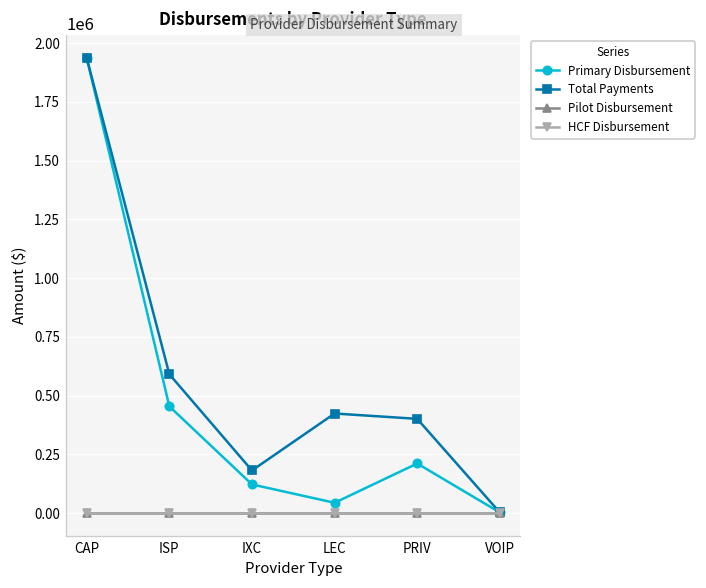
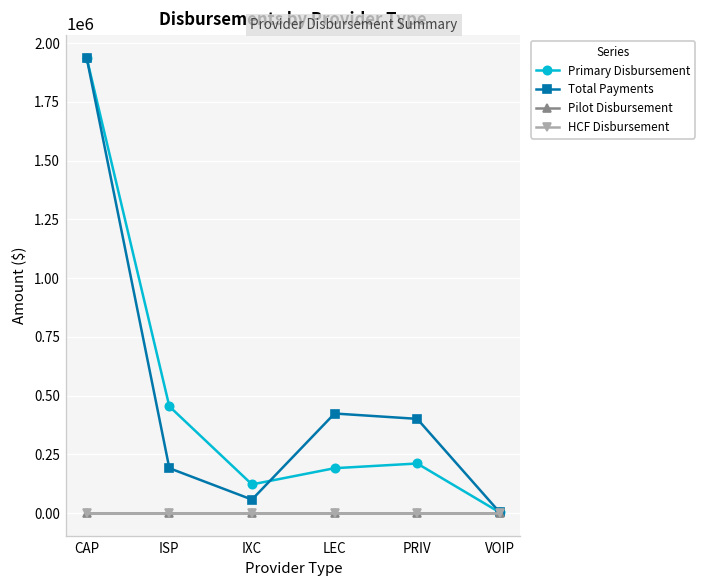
  {
    "Primary Disbursement": {
      "ISP": 450000,
      "IXC": 120000,
-     "LEC": 40000,
+     "LEC": 190000,
      "PRIV": 210000
    },
    "Total Payments": {
-     "ISP": 590000,
-     "IXC": 180000,
+     "ISP": 190000,
+     "IXC": 60000,
      "LEC": 420000,
      "PRIV": 400000
    },
    "HCF Disbursement": {
      "CAP": 0,
      "ISP": 0,
      "IXC": 0,
      "LEC": 0,
      "PRIV": 0
    }
  }
